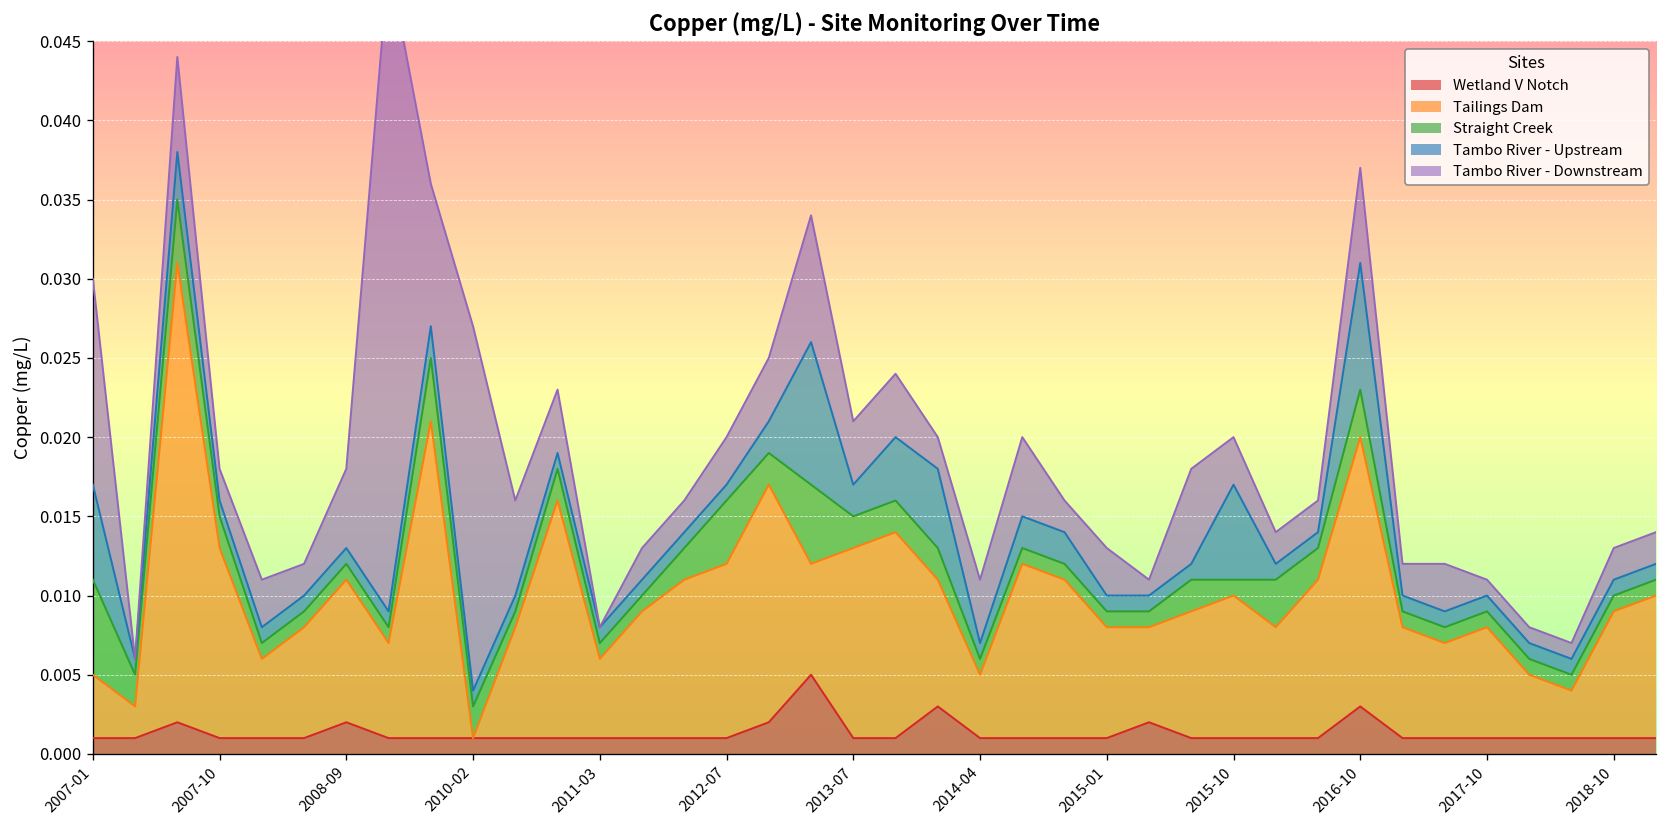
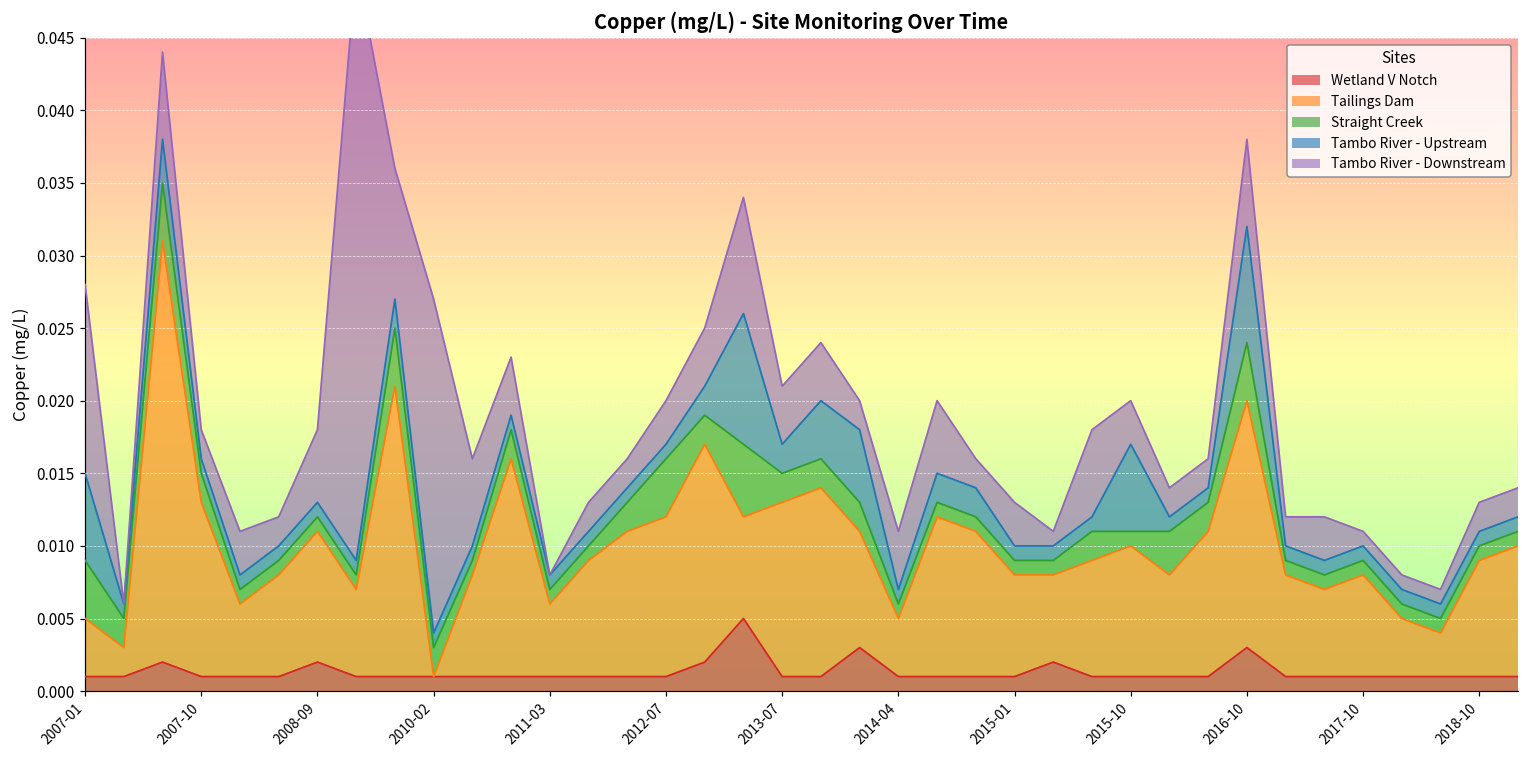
  {
    "Wetland V Notch": {
      "2007-01": 0.001,
      "2007-10": 0.001,
      "2008-09": 0.002,
      "2011-03": 0.001,
      "2012-07": 0.001,
      "2013-07": 0.001,
      "2014-04": 0.001,
      "2015-01": 0.001,
      "2015-10": 0.001,
      "2016-10": 0.003,
      "2017-10": 0.001,
      "2018-10": 0.001
    },
    "Tailings Dam": {
      "2007-01": 0.004,
      "2007-10": 0.012,
      "2008-09": 0.009,
      "2011-03": 0.005,
      "2012-07": 0.011,
      "2013-07": 0.012,
      "2014-04": 0.004,
      "2015-01": 0.007,
      "2015-10": 0.009,
      "2016-10": 0.017,
      "2017-10": 0.007,
      "2018-10": 0.008
    },
    "Straight Creek": {
-     "2007-01": 0.006,
+     "2007-01": 0.004,
      "2007-10": 0.002,
      "2008-09": 0.001,
      "2010-02": 0.002,
      "2011-03": 0.001,
      "2012-07": 0.004,
      "2013-07": 0.002,
      "2014-04": 0.001,
      "2015-01": 0.001,
      "2015-10": 0.001,
-     "2016-10": 0.003,
+     "2016-10": 0.004,
      "2017-10": 0.001,
      "2018-10": 0.001
    },
    "Tambo River - Upstream": {
      "2007-01": 0.006,
      "2007-10": 0.001,
      "2008-09": 0.001,
      "2010-02": 0.001,
      "2012-07": 0.001,
      "2013-07": 0.002,
      "2014-04": 0.001,
      "2015-01": 0.001,
      "2015-10": 0.006,
      "2016-10": 0.008,
      "2017-10": 0.001,
      "2018-10": 0.001
    },
    "Tambo River - Downstream": {
      "2007-01": 0.013,
      "2007-10": 0.002,
      "2008-09": 0.005,
      "2010-02": 0.023,
      "2012-07": 0.003,
      "2013-07": 0.004,
      "2014-04": 0.004,
      "2015-01": 0.003,
      "2015-10": 0.003,
      "2016-10": 0.006,
      "2017-10": 0.001,
      "2018-10": 0.002
    }
  }
